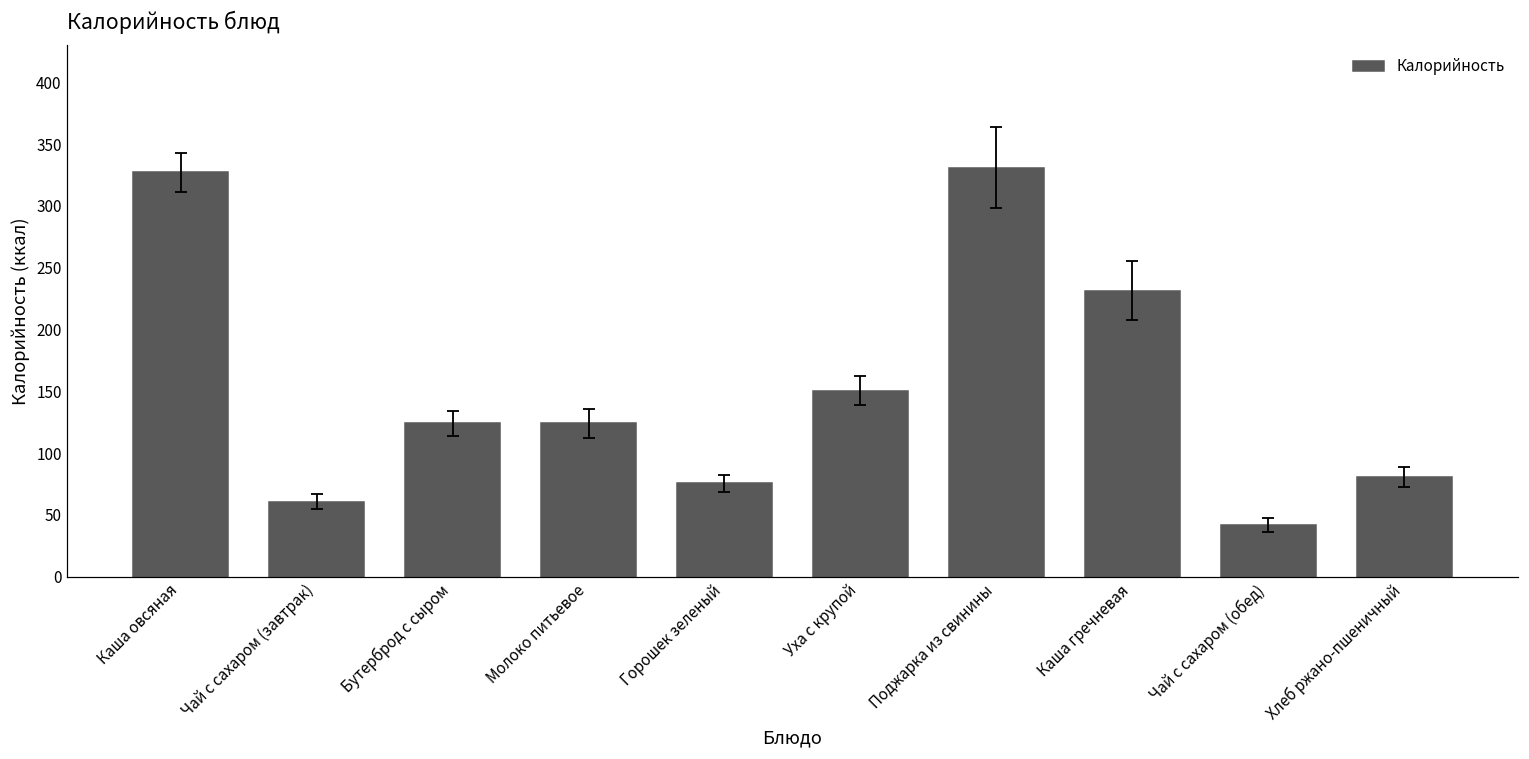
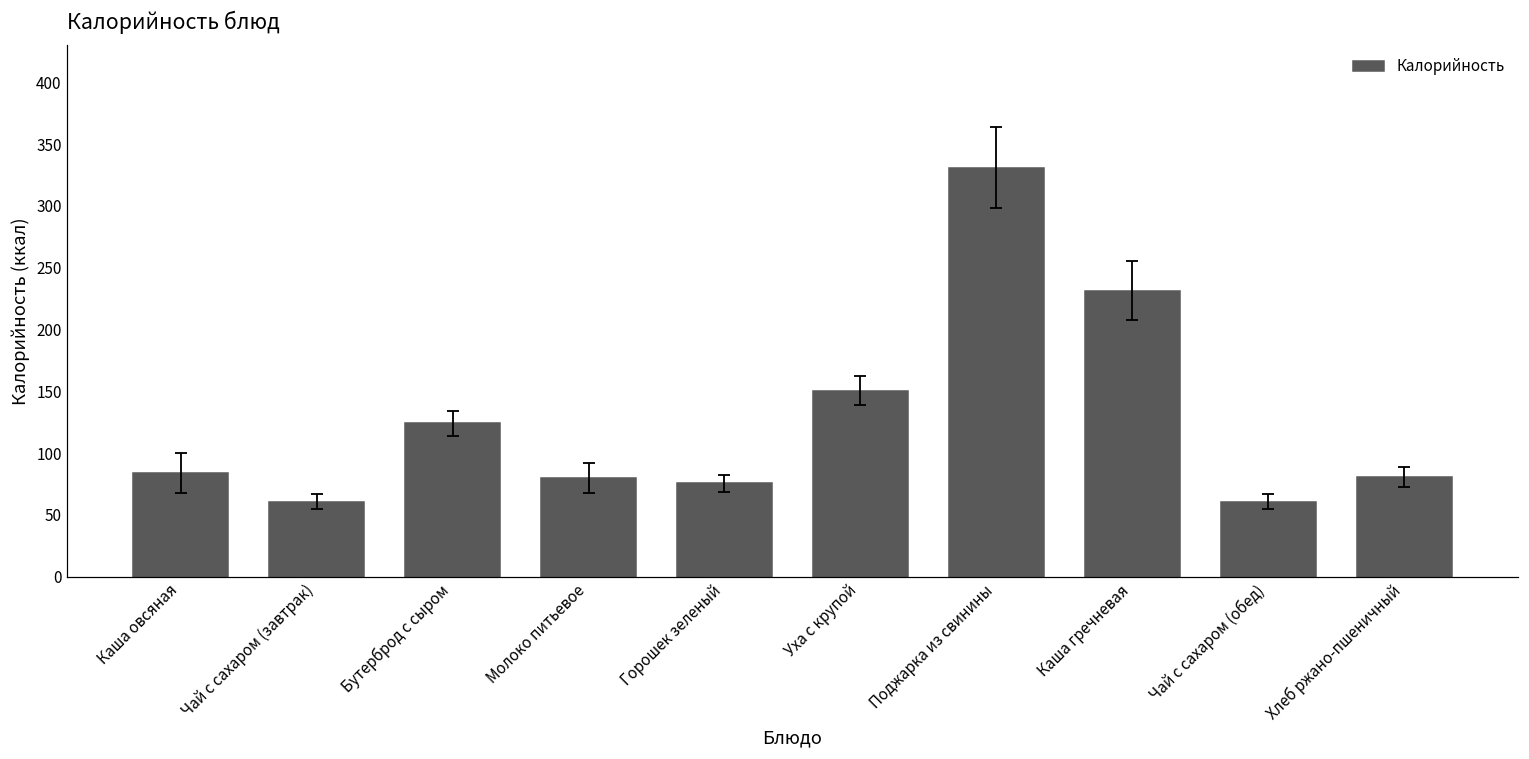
  {
    "Калорийность": {
-     "Каша овсяная": 327,
+     "Каша овсяная": 84,
      "Чай с сахаром (завтрак)": 61,
      "Бутерброд с сыром": 124,
-     "Молоко питьевое": 124,
+     "Молоко питьевое": 80,
      "Горошек зеленый": 76,
      "Уха с крупой": 151,
      "Поджарка из свинины": 331,
      "Каша гречневая": 231,
-     "Чай с сахаром (обед)": 42,
+     "Чай с сахаром (обед)": 61,
      "Хлеб ржано-пшеничный": 80
    }
  }
